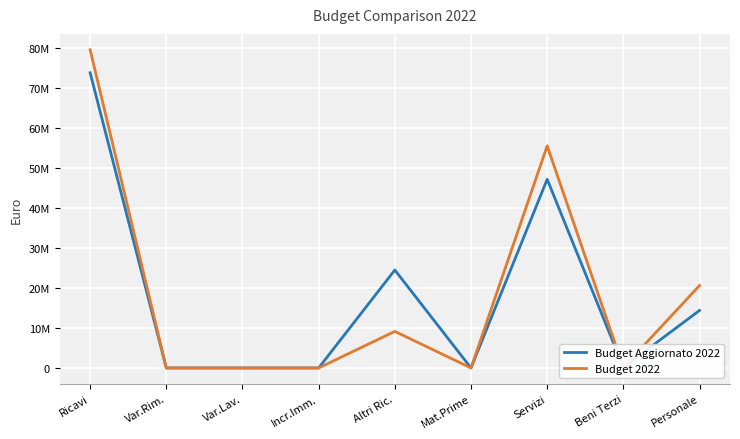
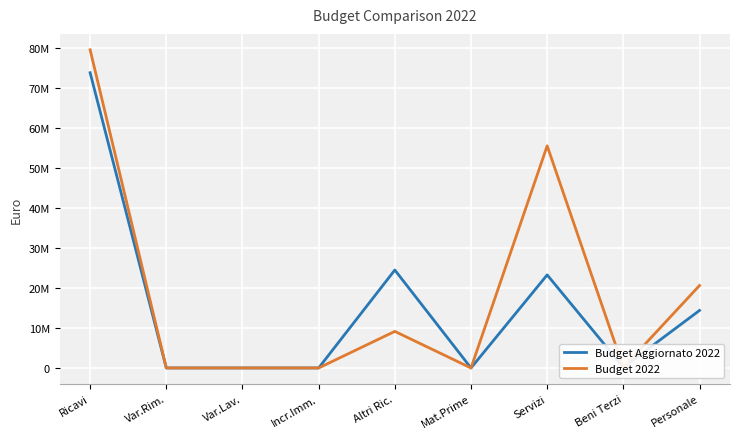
  {
    "Budget Aggiornato 2022": {
      "Ricavi": 74000000,
      "Altri Ric.": 24000000,
-     "Servizi": 47000000,
+     "Servizi": 23000000,
      "Personale": 14000000
    },
    "Budget 2022": {
      "Ricavi": 79000000,
      "Altri Ric.": 9000000,
      "Servizi": 55000000,
      "Personale": 21000000
    }
  }
